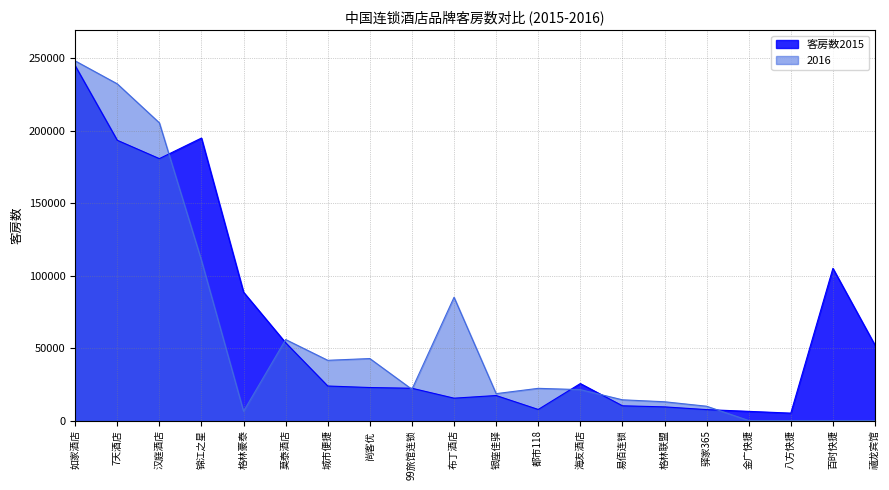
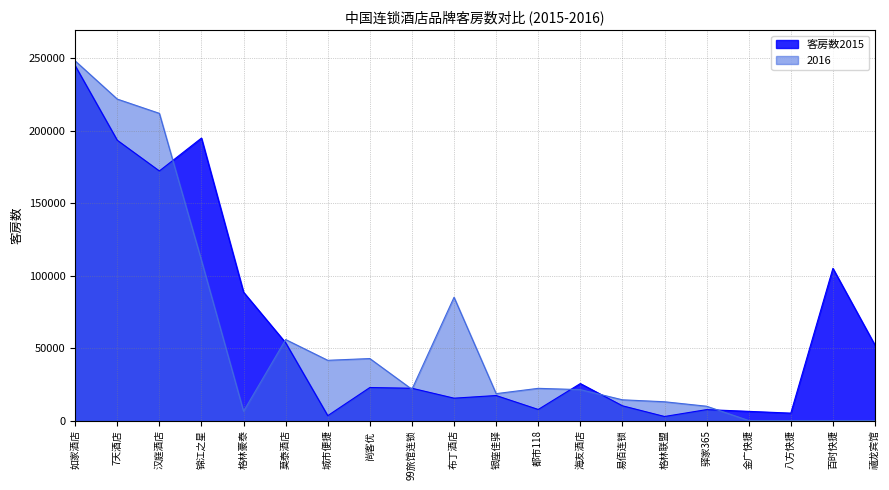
  {
    "客房数2015": {
      "如家酒店": 245000,
      "7天酒店": 194000,
-     "汉庭酒店": 181000,
+     "汉庭酒店": 172000,
      "锦江之星": 195000,
      "格林豪泰": 89000,
      "莫泰酒店": 54000,
-     "城市便捷": 24000,
+     "城市便捷": 3000,
      "尚客优": 23000,
      "布丁酒店": 15000,
      "都市118": 8000,
      "海友酒店": 26000,
      "易佰连锁": 10000,
-     "格林联盟": 9000,
+     "格林联盟": 3000,
      "驿家365": 8000,
      "金广快捷": 6000,
      "八方快捷": 5000,
      "百时快捷": 105000,
      "禧龙宾馆": 52000
    },
    "2016": {
      "如家酒店": 248000,
-     "7天酒店": 232000,
-     "汉庭酒店": 206000,
+     "7天酒店": 222000,
+     "汉庭酒店": 212000,
      "锦江之星": 111000,
      "格林豪泰": 6000,
      "莫泰酒店": 56000,
      "城市便捷": 42000,
      "尚客优": 43000,
      "布丁酒店": 85000,
      "都市118": 22000,
      "海友酒店": 21000,
      "易佰连锁": 14000,
      "格林联盟": 13000,
      "驿家365": 10000,
      "金广快捷": 0,
      "八方快捷": 0,
      "百时快捷": 0,
      "禧龙宾馆": 0
    }
  }
